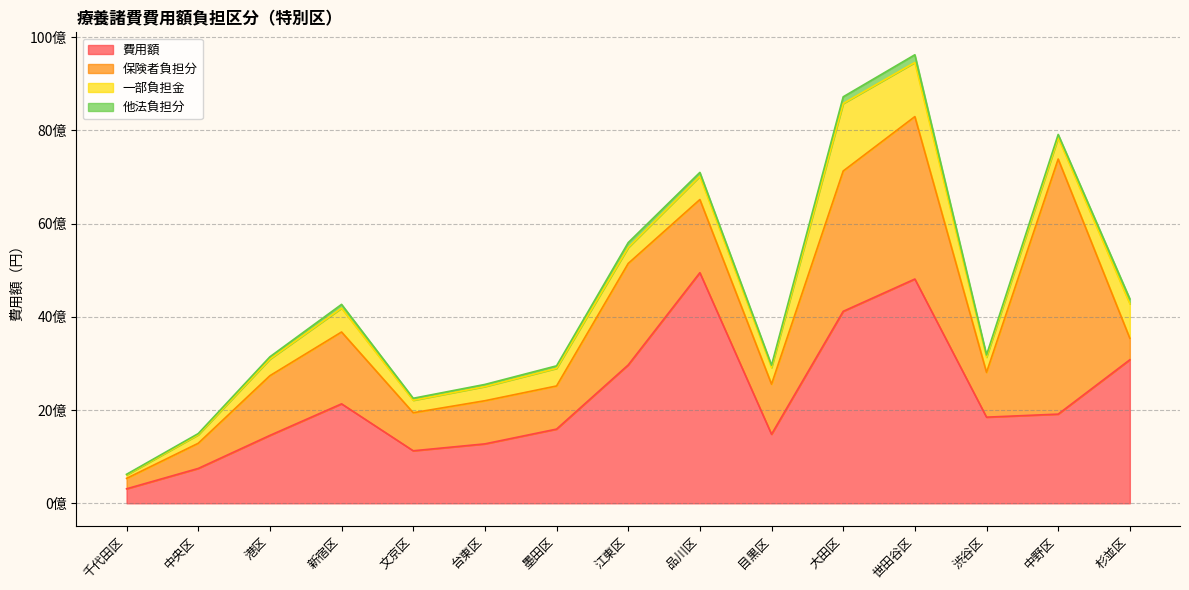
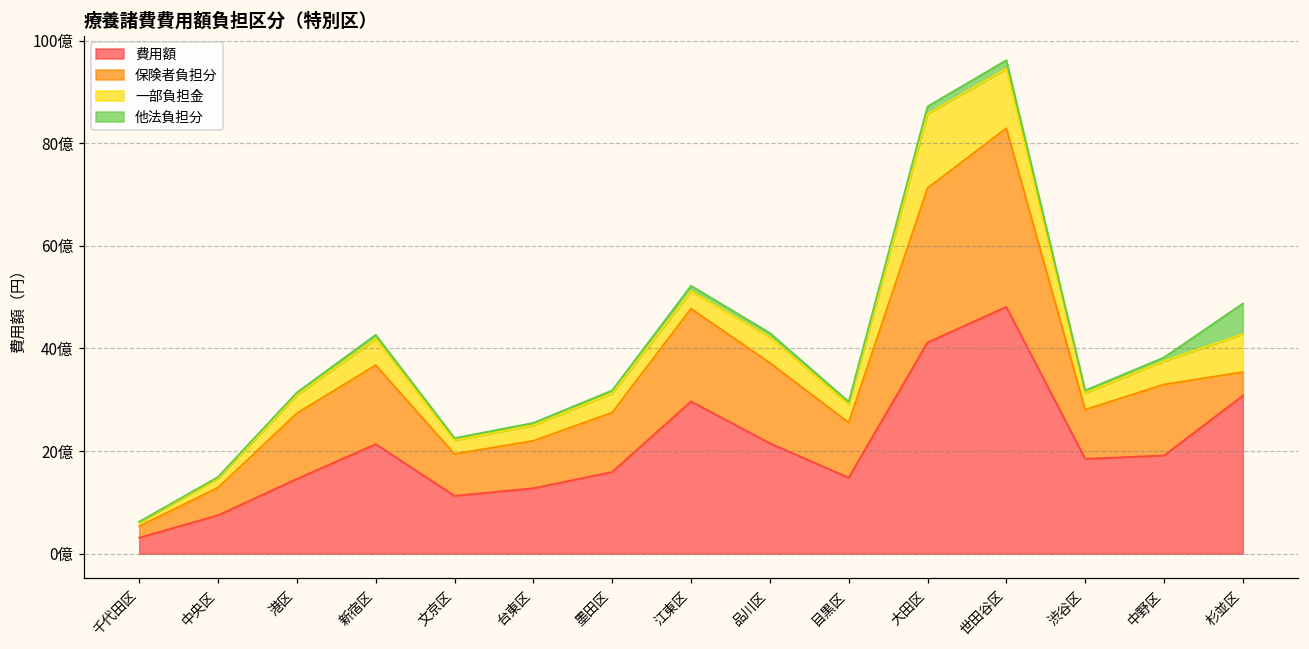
  {
    "費用額": {
      "千代田区": "3億",
      "中央区": "7億",
      "港区": "15億",
      "新宿区": "21億",
      "文京区": "11億",
      "台東区": "13億",
      "墨田区": "16億",
      "江東区": "30億",
-     "品川区": "49億",
+     "品川区": "22億",
      "目黒区": "15億",
      "大田区": "41億",
      "世田谷区": "48億",
      "渋谷区": "18億",
      "中野区": "19億",
      "杉並区": "31億"
    },
    "保険者負担分": {
      "千代田区": "2億",
      "中央区": "5億",
      "港区": "13億",
      "新宿区": "15億",
      "文京区": "8億",
      "台東区": "9億",
-     "墨田区": "9億",
-     "江東区": "22億",
+     "墨田区": "12億",
+     "江東区": "18億",
      "品川区": "16億",
      "目黒区": "11億",
      "大田区": "30億",
      "世田谷区": "35億",
      "渋谷区": "10億",
-     "中野区": "55億",
+     "中野区": "14億",
      "杉並区": "5億"
    },
    "一部負担金": {
      "新宿区": "5億",
      "江東区": "3億",
      "品川区": "5億",
      "大田区": "14億",
      "世田谷区": "12億",
      "中野区": "5億",
      "杉並区": "7億"
    },
    "他法負担分": {
      "新宿区": "1億",
      "江東区": "1億",
      "品川区": "1億",
      "大田区": "1億",
      "世田谷区": "2億",
      "中野区": "1億",
-     "杉並区": "1億"
+     "杉並区": "6億"
    }
  }
